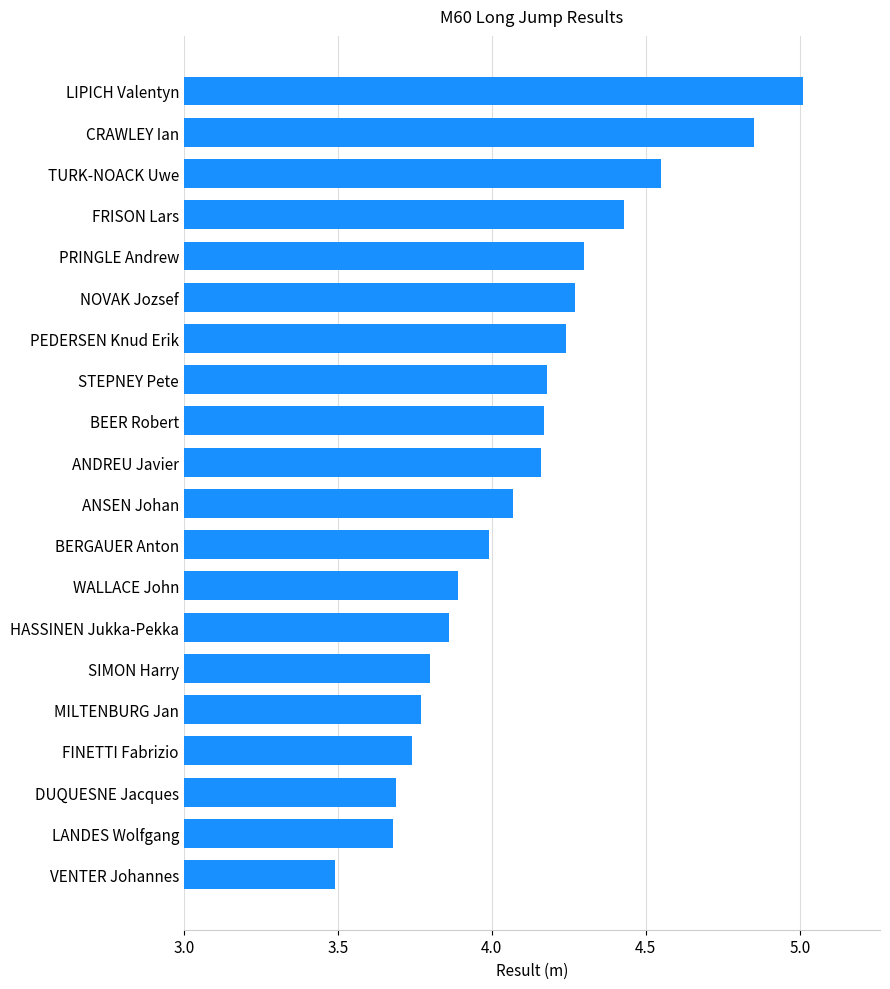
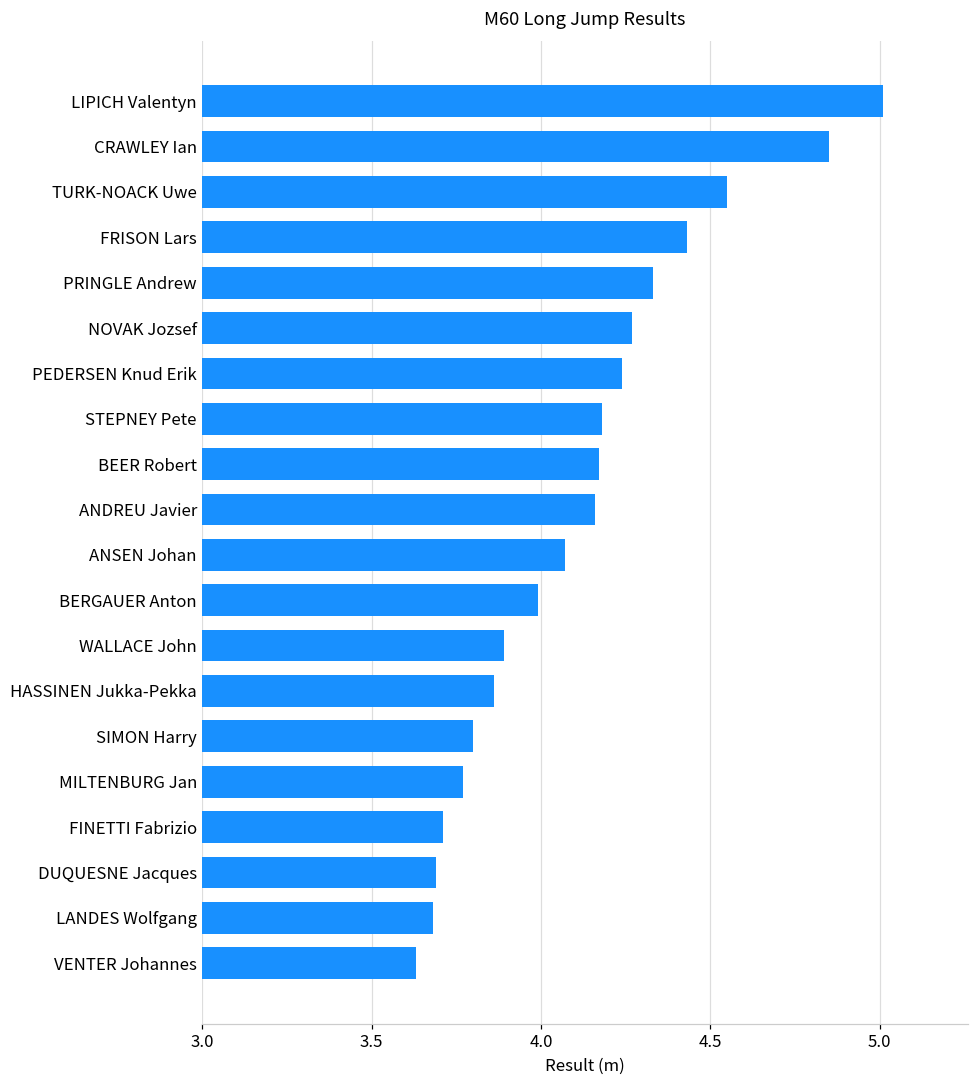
  {
    "LIPICH Valentyn": 5.01,
    "CRAWLEY Ian": 4.85,
    "TURK-NOACK Uwe": 4.55,
    "FRISON Lars": 4.43,
-   "PRINGLE Andrew": 4.30,
+   "PRINGLE Andrew": 4.33,
    "NOVAK Jozsef": 4.27,
    "PEDERSEN Knud Erik": 4.24,
    "STEPNEY Pete": 4.18,
    "BEER Robert": 4.17,
    "ANDREU Javier": 4.16,
    "ANSEN Johan": 4.07,
    "BERGAUER Anton": 3.99,
    "WALLACE John": 3.89,
    "HASSINEN Jukka-Pekka": 3.86,
    "SIMON Harry": 3.80,
    "MILTENBURG Jan": 3.77,
-   "FINETTI Fabrizio": 3.74,
+   "FINETTI Fabrizio": 3.71,
    "DUQUESNE Jacques": 3.69,
    "LANDES Wolfgang": 3.68,
-   "VENTER Johannes": 3.49
+   "VENTER Johannes": 3.63
  }
